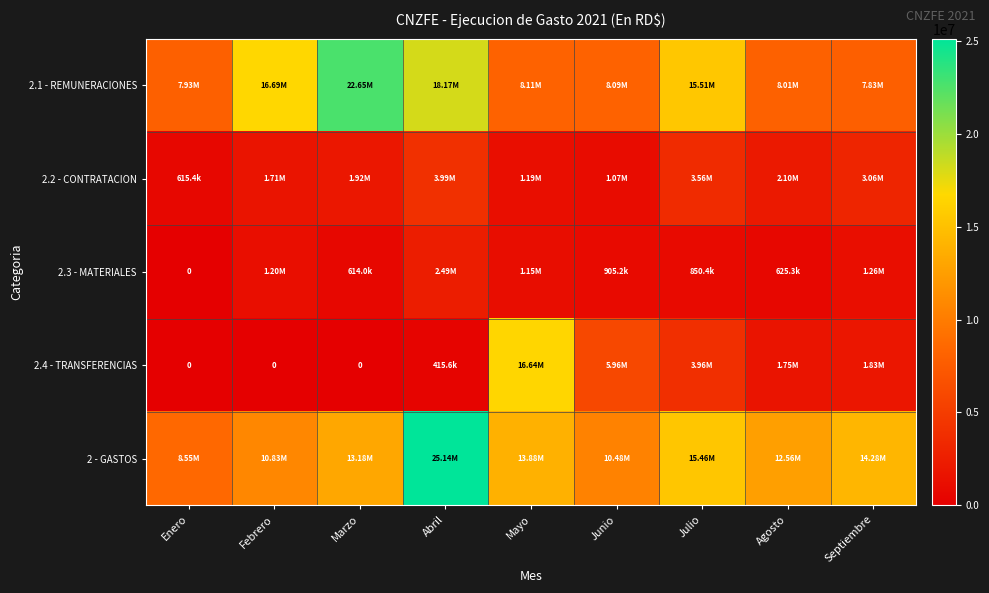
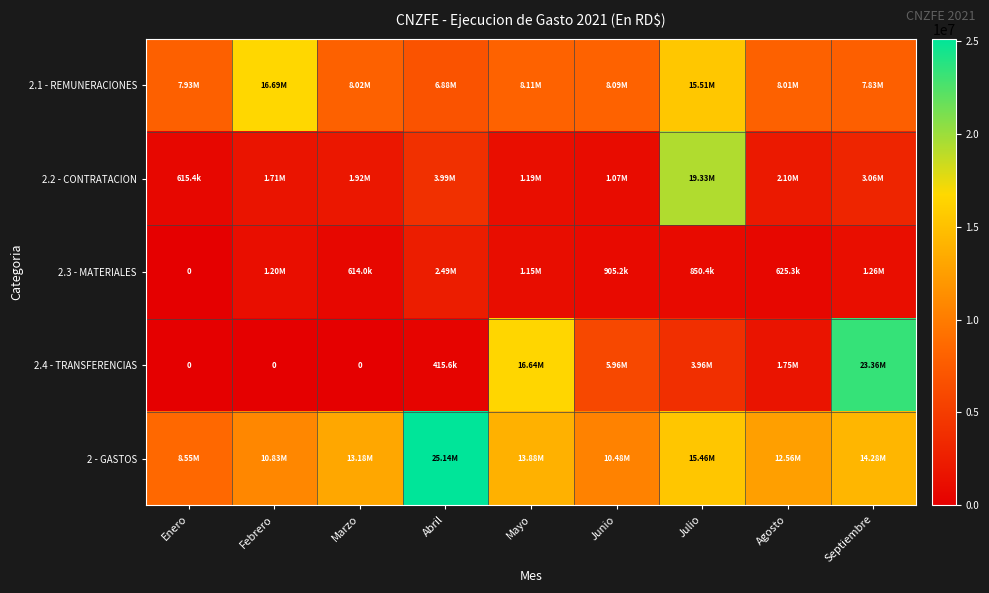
  {
    "2.1 - REMUNERACIONES": {
      "Enero": "7.93M",
      "Febrero": "16.69M",
-     "Marzo": "22.65M",
-     "Abril": "18.17M",
+     "Marzo": "8.02M",
+     "Abril": "6.88M",
      "Mayo": "8.11M",
      "Junio": "8.09M",
      "Julio": "15.51M",
      "Agosto": "8.01M",
      "Septiembre": "7.83M"
    },
    "2.2 - CONTRATACION": {
      "Enero": "615.4k",
      "Febrero": "1.71M",
      "Marzo": "1.92M",
      "Abril": "3.99M",
      "Mayo": "1.19M",
      "Junio": "1.07M",
-     "Julio": "3.56M",
+     "Julio": "19.33M",
      "Agosto": "2.10M",
      "Septiembre": "3.06M"
    },
    "2.3 - MATERIALES": {
      "Enero": "0",
      "Febrero": "1.20M",
      "Marzo": "614.0k",
      "Abril": "2.49M",
      "Mayo": "1.15M",
      "Junio": "905.2k",
      "Julio": "850.4k",
      "Agosto": "625.3k",
      "Septiembre": "1.26M"
    },
    "2.4 - TRANSFERENCIAS": {
      "Enero": "0",
      "Febrero": "0",
      "Marzo": "0",
      "Abril": "415.6k",
      "Mayo": "16.64M",
      "Junio": "5.96M",
      "Julio": "3.96M",
      "Agosto": "1.75M",
-     "Septiembre": "1.83M"
+     "Septiembre": "23.36M"
    },
    "2 - GASTOS": {
      "Enero": "8.55M",
      "Febrero": "10.83M",
      "Marzo": "13.18M",
      "Abril": "25.14M",
      "Mayo": "13.88M",
      "Junio": "10.48M",
      "Julio": "15.46M",
      "Agosto": "12.56M",
      "Septiembre": "14.28M"
    }
  }
